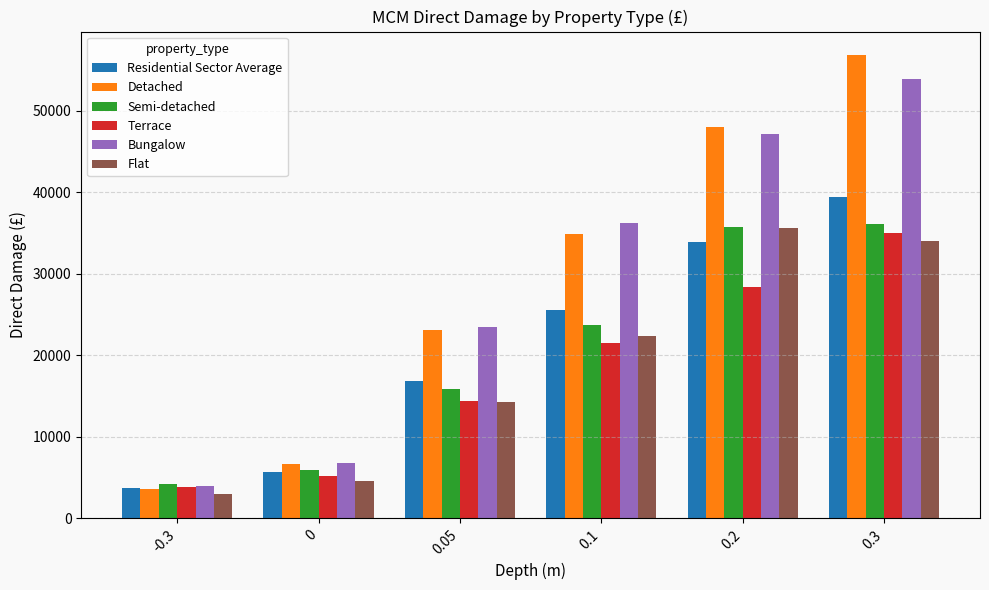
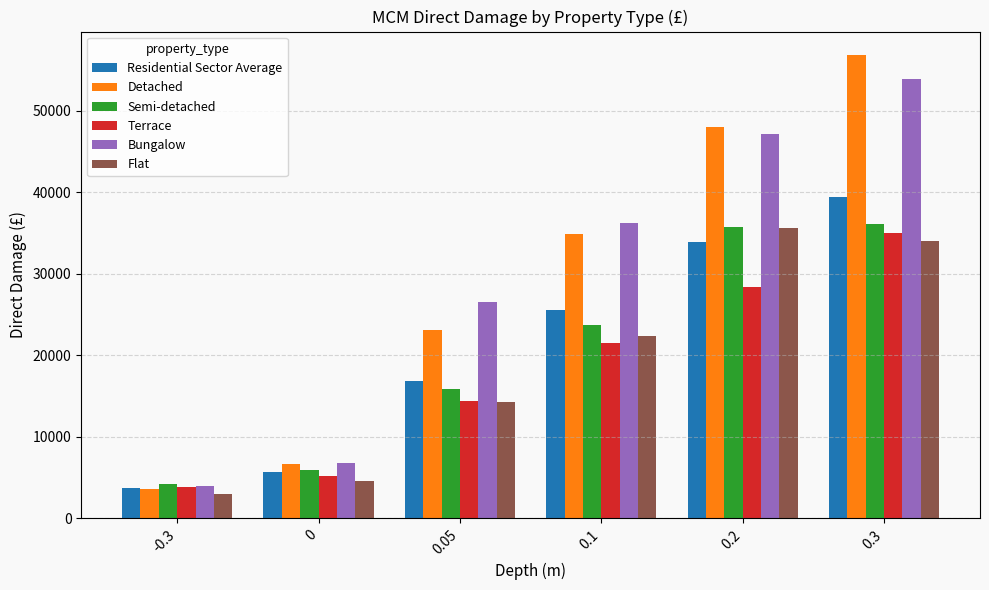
  {
    "Residential Sector Average": {
      "-0.3": 4000,
      "0": 6000,
      "0.05": 17000,
      "0.1": 26000,
      "0.2": 34000,
      "0.3": 39000
    },
    "Detached": {
      "-0.3": 4000,
      "0": 7000,
      "0.05": 23000,
      "0.1": 35000,
      "0.2": 48000,
      "0.3": 57000
    },
    "Semi-detached": {
      "-0.3": 4000,
      "0": 6000,
      "0.05": 16000,
      "0.1": 24000,
      "0.2": 36000,
      "0.3": 36000
    },
    "Terrace": {
      "-0.3": 4000,
      "0": 5000,
      "0.05": 14000,
      "0.1": 21000,
      "0.2": 28000,
      "0.3": 35000
    },
    "Bungalow": {
      "-0.3": 4000,
      "0": 7000,
-     "0.05": 24000,
+     "0.05": 27000,
      "0.1": 36000,
      "0.2": 47000,
      "0.3": 54000
    },
    "Flat": {
      "-0.3": 3000,
      "0": 5000,
      "0.05": 14000,
      "0.1": 22000,
      "0.2": 36000,
      "0.3": 34000
    }
  }
